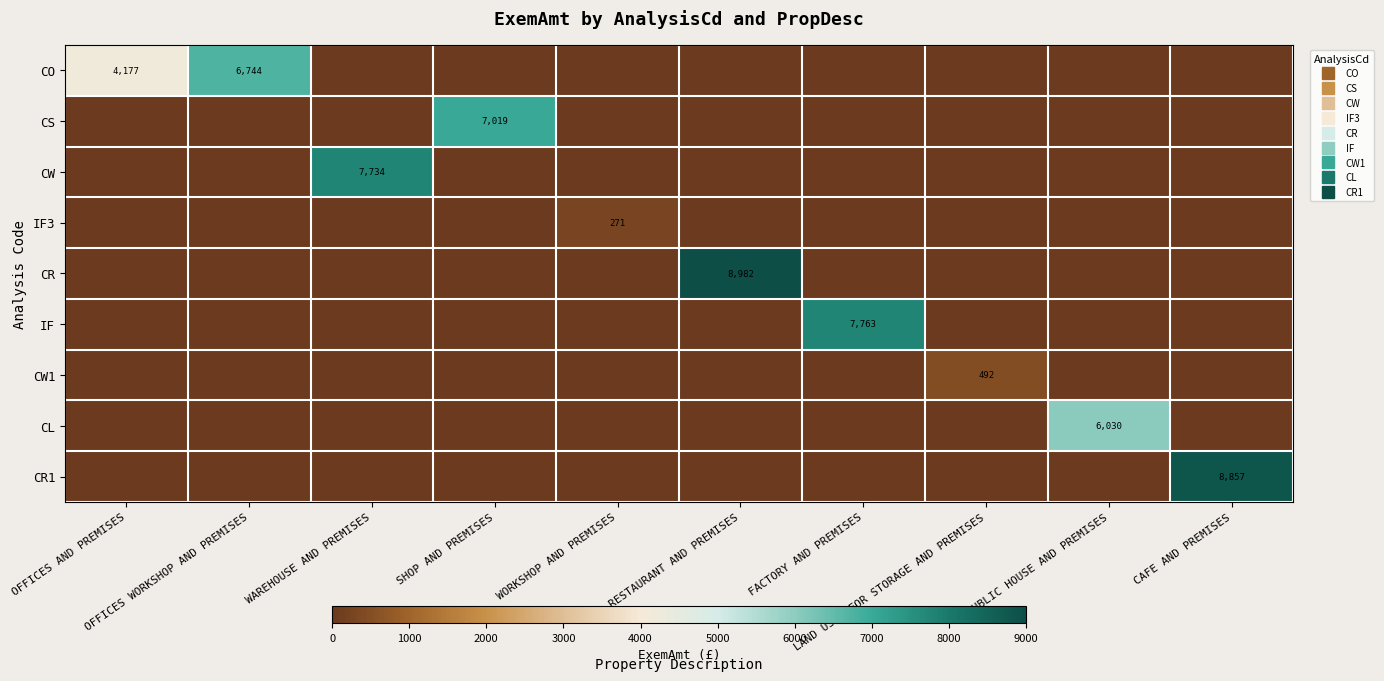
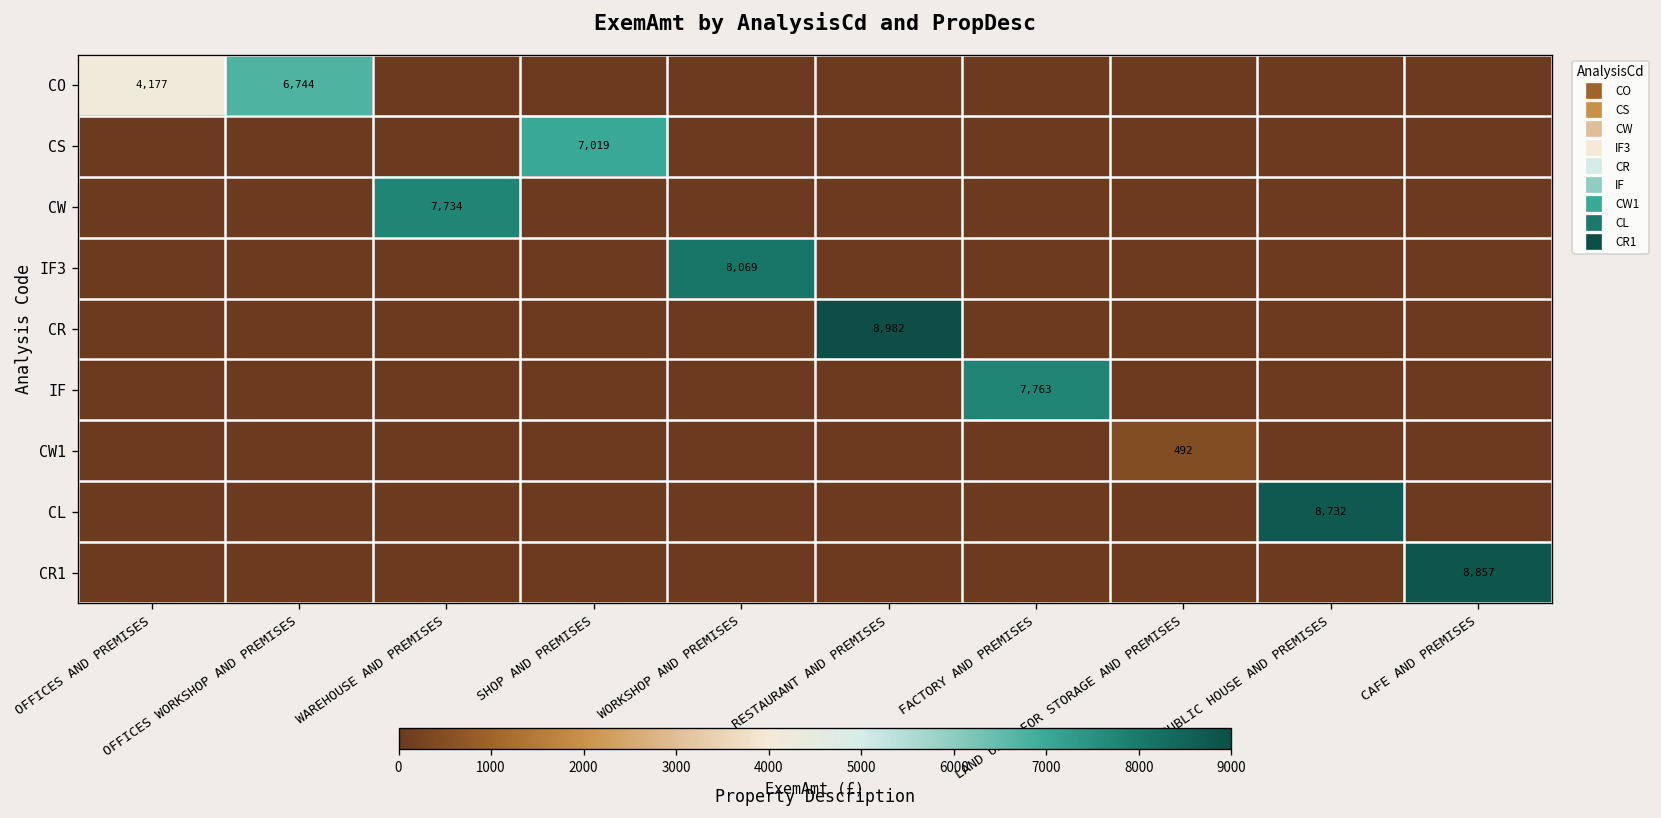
  {
    "CO": {
      "OFFICES AND PREMISES": "4,177",
      "OFFICES WORKSHOP AND PREMISES": "6,744"
    },
    "CS": {
      "SHOP AND PREMISES": "7,019"
    },
    "CW": {
      "WAREHOUSE AND PREMISES": "7,734"
    },
    "IF3": {
-     "WORKSHOP AND PREMISES": "271"
+     "WORKSHOP AND PREMISES": "8,069"
    },
    "CR": {
      "RESTAURANT AND PREMISES": "8,982"
    },
    "IF": {
      "FACTORY AND PREMISES": "7,763"
    },
    "CW1": {
      "LAND USED FOR STORAGE AND PREMISES": "492"
    },
    "CL": {
-     "PUBLIC HOUSE AND PREMISES": "6,030"
+     "PUBLIC HOUSE AND PREMISES": "8,732"
    },
    "CR1": {
      "CAFE AND PREMISES": "8,857"
    }
  }
